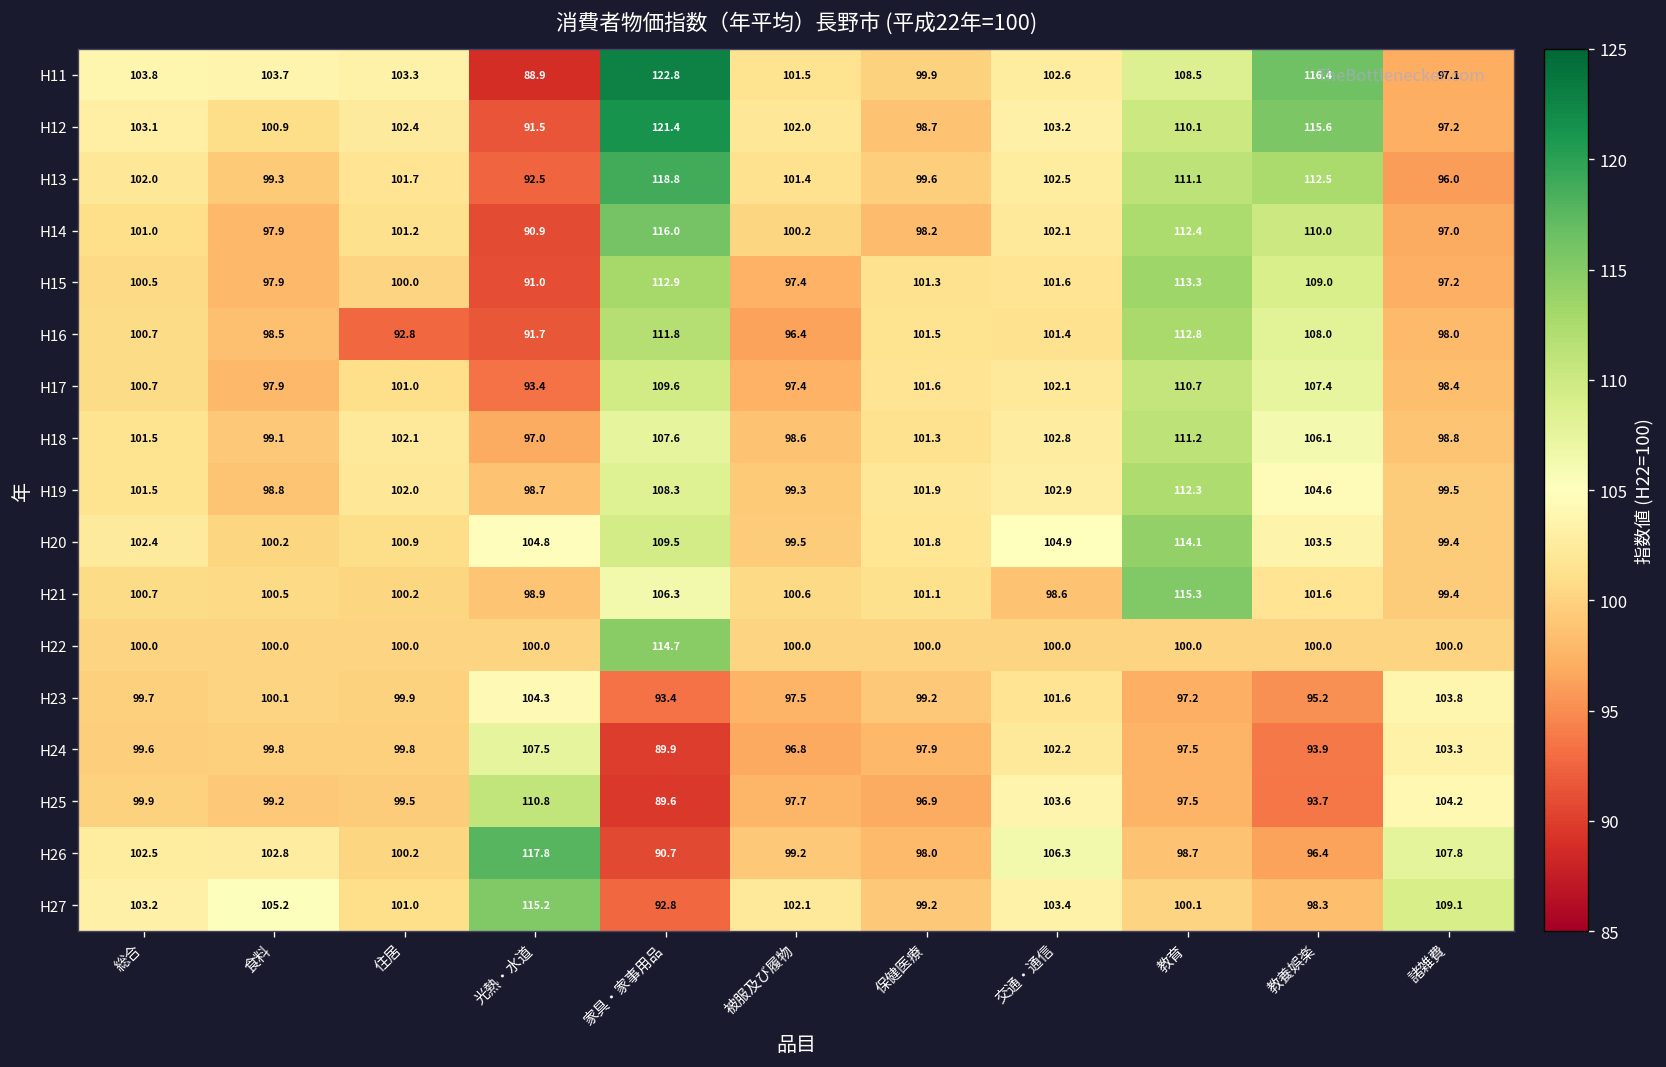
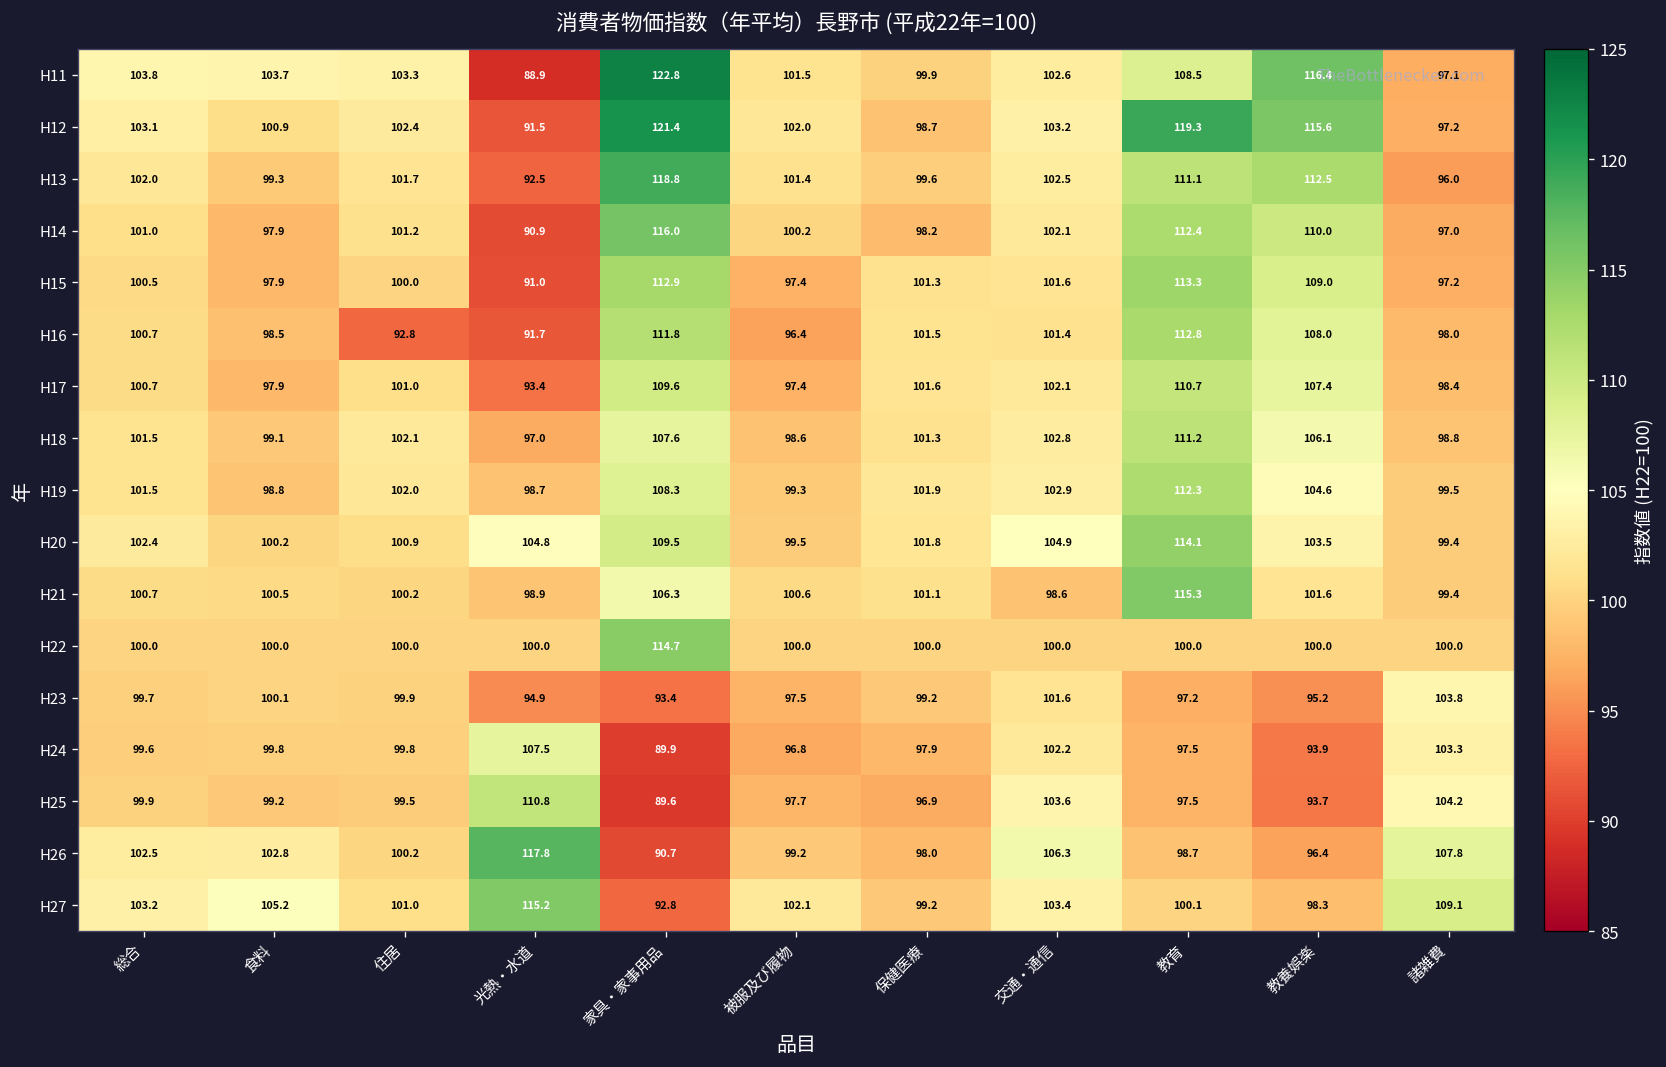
  {
    "H11": {
      "総合": 103.8,
      "食料": 103.7,
      "住居": 103.3,
      "光熱・水道": 88.9,
      "家具・家事用品": 122.8,
      "被服及び履物": 101.5,
      "保健医療": 99.9,
      "交通・通信": 102.6,
      "教育": 108.5
    },
    "H12": {
      "総合": 103.1,
      "食料": 100.9,
      "住居": 102.4,
      "光熱・水道": 91.5,
      "家具・家事用品": 121.4,
      "被服及び履物": 102.0,
      "保健医療": 98.7,
      "交通・通信": 103.2,
-     "教育": 110.1,
+     "教育": 119.3,
      "教養娯楽": 115.6,
      "諸雑費": 97.2
    },
    "H13": {
      "総合": 102.0,
      "食料": 99.3,
      "住居": 101.7,
      "光熱・水道": 92.5,
      "家具・家事用品": 118.8,
      "被服及び履物": 101.4,
      "保健医療": 99.6,
      "交通・通信": 102.5,
      "教育": 111.1,
      "教養娯楽": 112.5,
      "諸雑費": 96.0
    },
    "H14": {
      "総合": 101.0,
      "食料": 97.9,
      "住居": 101.2,
      "光熱・水道": 90.9,
      "家具・家事用品": 116.0,
      "被服及び履物": 100.2,
      "保健医療": 98.2,
      "交通・通信": 102.1,
      "教育": 112.4,
      "教養娯楽": 110.0,
      "諸雑費": 97.0
    },
    "H15": {
      "総合": 100.5,
      "食料": 97.9,
      "住居": 100.0,
      "光熱・水道": 91.0,
      "家具・家事用品": 112.9,
      "被服及び履物": 97.4,
      "保健医療": 101.3,
      "交通・通信": 101.6,
      "教育": 113.3,
      "教養娯楽": 109.0,
      "諸雑費": 97.2
    },
    "H16": {
      "総合": 100.7,
      "食料": 98.5,
      "住居": 92.8,
      "光熱・水道": 91.7,
      "家具・家事用品": 111.8,
      "被服及び履物": 96.4,
      "保健医療": 101.5,
      "交通・通信": 101.4,
      "教育": 112.8,
      "教養娯楽": 108.0,
      "諸雑費": 98.0
    },
    "H17": {
      "総合": 100.7,
      "食料": 97.9,
      "住居": 101.0,
      "光熱・水道": 93.4,
      "家具・家事用品": 109.6,
      "被服及び履物": 97.4,
      "保健医療": 101.6,
      "交通・通信": 102.1,
      "教育": 110.7,
      "教養娯楽": 107.4,
      "諸雑費": 98.4
    },
    "H18": {
      "総合": 101.5,
      "食料": 99.1,
      "住居": 102.1,
      "光熱・水道": 97.0,
      "家具・家事用品": 107.6,
      "被服及び履物": 98.6,
      "保健医療": 101.3,
      "交通・通信": 102.8,
      "教育": 111.2,
      "教養娯楽": 106.1,
      "諸雑費": 98.8
    },
    "H19": {
      "総合": 101.5,
      "食料": 98.8,
      "住居": 102.0,
      "光熱・水道": 98.7,
      "家具・家事用品": 108.3,
      "被服及び履物": 99.3,
      "保健医療": 101.9,
      "交通・通信": 102.9,
      "教育": 112.3,
      "教養娯楽": 104.6,
      "諸雑費": 99.5
    },
    "H20": {
      "総合": 102.4,
      "食料": 100.2,
      "住居": 100.9,
      "光熱・水道": 104.8,
      "家具・家事用品": 109.5,
      "被服及び履物": 99.5,
      "保健医療": 101.8,
      "交通・通信": 104.9,
      "教育": 114.1,
      "教養娯楽": 103.5,
      "諸雑費": 99.4
    },
    "H21": {
      "総合": 100.7,
      "食料": 100.5,
      "住居": 100.2,
      "光熱・水道": 98.9,
      "家具・家事用品": 106.3,
      "被服及び履物": 100.6,
      "保健医療": 101.1,
      "交通・通信": 98.6,
      "教育": 115.3,
      "教養娯楽": 101.6,
      "諸雑費": 99.4
    },
    "H22": {
      "総合": 100.0,
      "食料": 100.0,
      "住居": 100.0,
      "光熱・水道": 100.0,
      "家具・家事用品": 114.7,
      "被服及び履物": 100.0,
      "保健医療": 100.0,
      "交通・通信": 100.0,
      "教育": 100.0,
      "教養娯楽": 100.0,
      "諸雑費": 100.0
    },
    "H23": {
      "総合": 99.7,
      "食料": 100.1,
      "住居": 99.9,
-     "光熱・水道": 104.3,
+     "光熱・水道": 94.9,
      "家具・家事用品": 93.4,
      "被服及び履物": 97.5,
      "保健医療": 99.2,
      "交通・通信": 101.6,
      "教育": 97.2,
      "教養娯楽": 95.2,
      "諸雑費": 103.8
    },
    "H24": {
      "総合": 99.6,
      "食料": 99.8,
      "住居": 99.8,
      "光熱・水道": 107.5,
      "家具・家事用品": 89.9,
      "被服及び履物": 96.8,
      "保健医療": 97.9,
      "交通・通信": 102.2,
      "教育": 97.5,
      "教養娯楽": 93.9,
      "諸雑費": 103.3
    },
    "H25": {
      "総合": 99.9,
      "食料": 99.2,
      "住居": 99.5,
      "光熱・水道": 110.8,
      "家具・家事用品": 89.6,
      "被服及び履物": 97.7,
      "保健医療": 96.9,
      "交通・通信": 103.6,
      "教育": 97.5,
      "教養娯楽": 93.7,
      "諸雑費": 104.2
    },
    "H26": {
      "総合": 102.5,
      "食料": 102.8,
      "住居": 100.2,
      "光熱・水道": 117.8,
      "家具・家事用品": 90.7,
      "被服及び履物": 99.2,
      "保健医療": 98.0,
      "交通・通信": 106.3,
      "教育": 98.7,
      "教養娯楽": 96.4,
      "諸雑費": 107.8
    },
    "H27": {
      "総合": 103.2,
      "食料": 105.2,
      "住居": 101.0,
      "光熱・水道": 115.2,
      "家具・家事用品": 92.8,
      "被服及び履物": 102.1,
      "保健医療": 99.2,
      "交通・通信": 103.4,
      "教育": 100.1,
      "教養娯楽": 98.3,
      "諸雑費": 109.1
    }
  }
